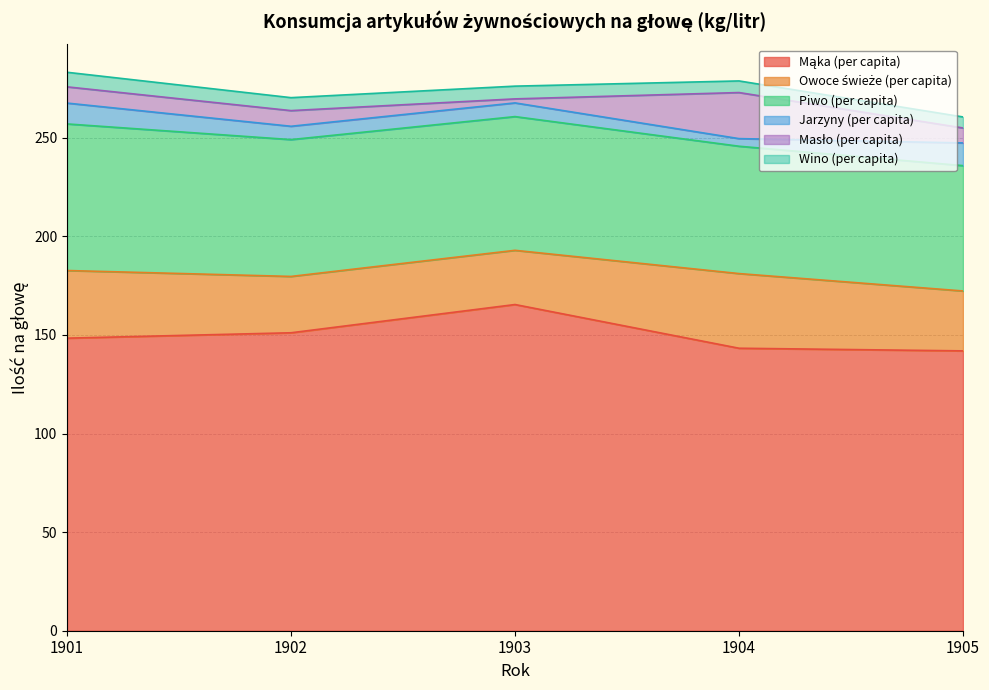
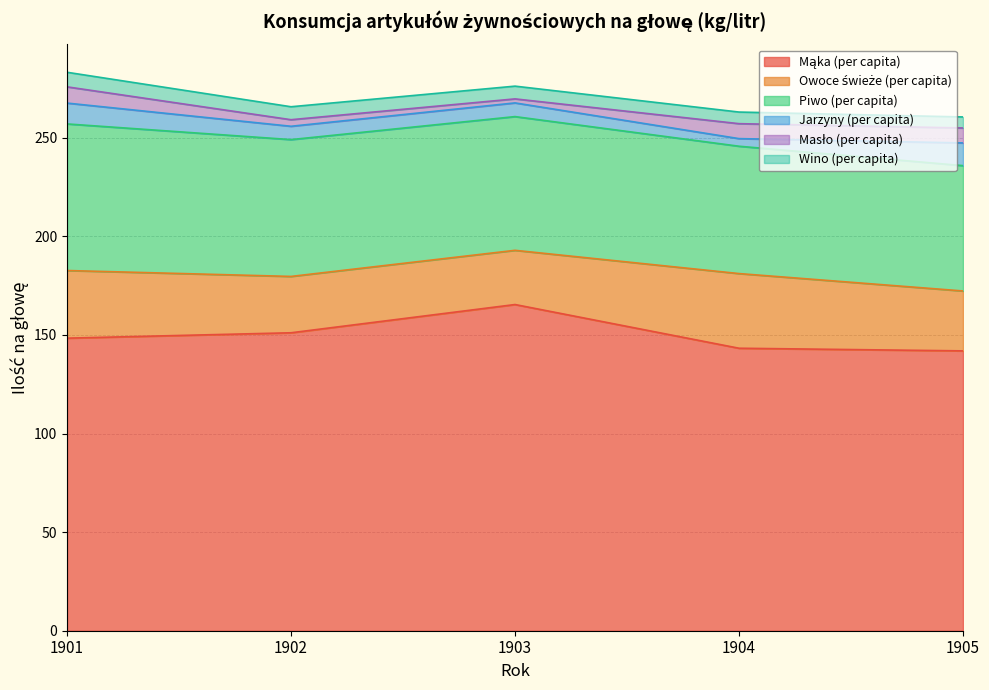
  {
    "Masło (per capita)": {
      "1901": 8,
-     "1902": 8,
+     "1902": 3,
      "1903": 2,
-     "1904": 23,
+     "1904": 8,
      "1905": 8
    }
  }
